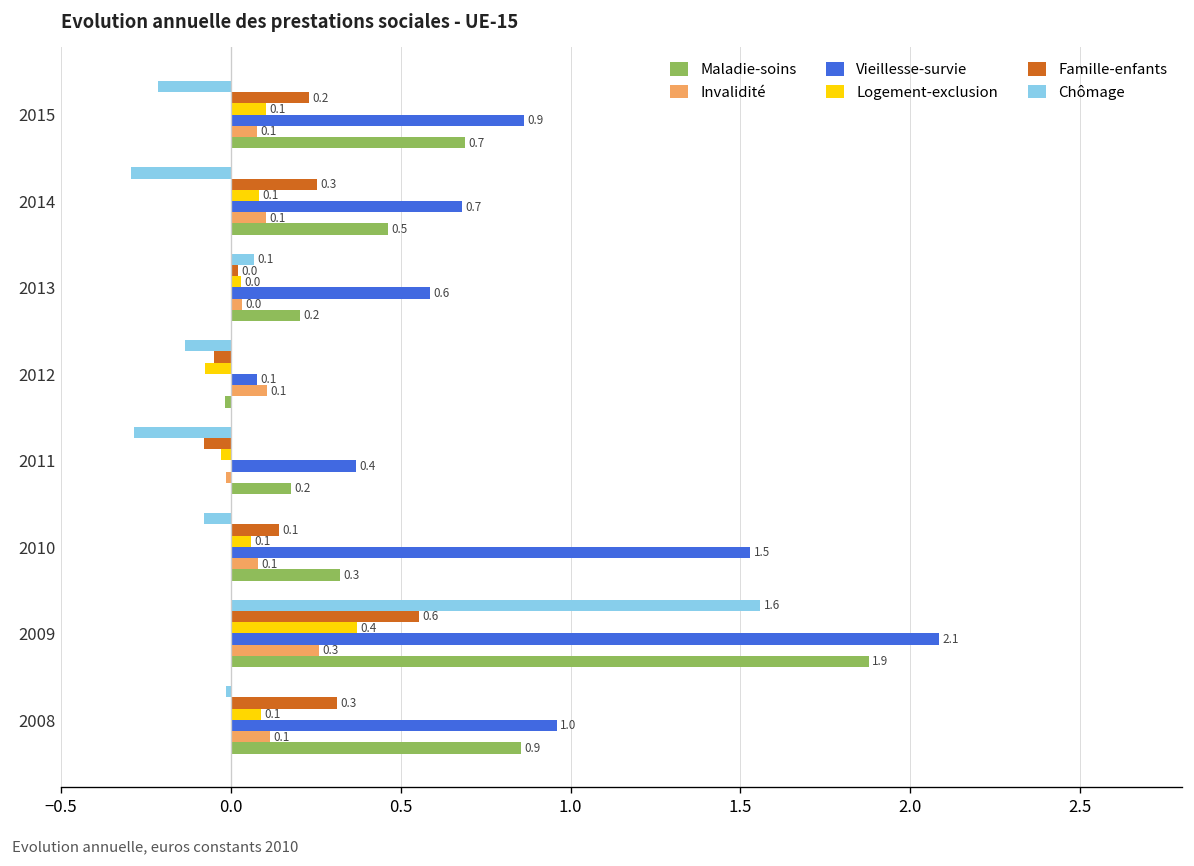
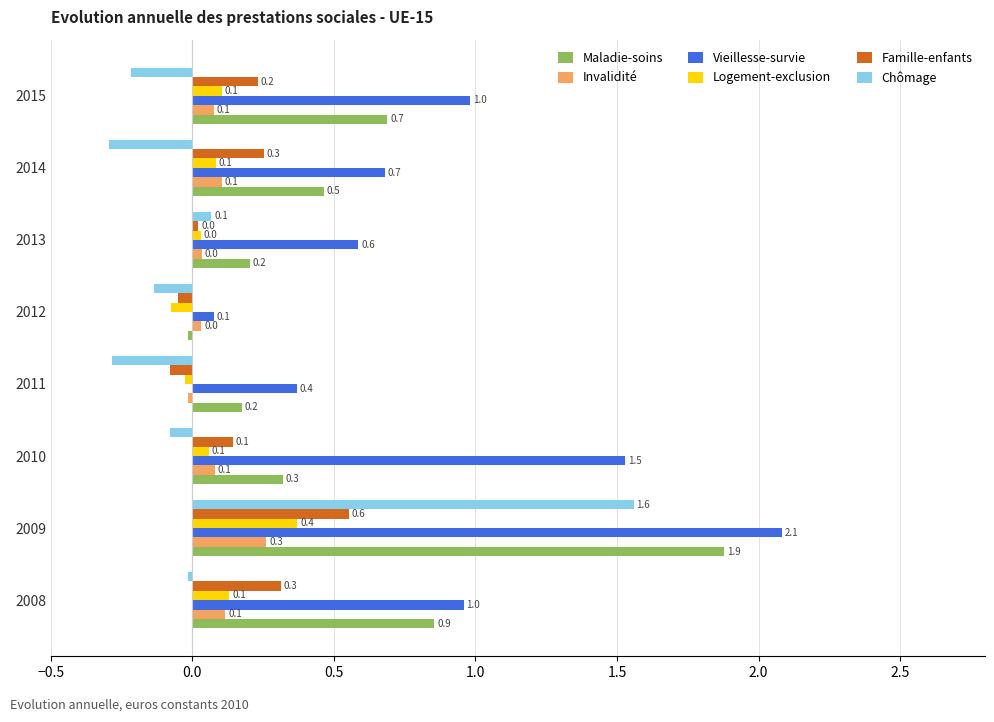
  {
    "Maladie-soins": {
      "2015": 0.7,
      "2014": 0.5,
      "2013": 0.2,
      "2011": 0.2,
      "2010": 0.3,
      "2009": 1.9,
      "2008": 0.9
    },
    "Invalidité": {
      "2015": 0.1,
      "2014": 0.1,
      "2013": 0.0,
-     "2012": 0.1,
+     "2012": 0.0,
      "2010": 0.1,
      "2009": 0.3,
      "2008": 0.1
    },
    "Vieillesse-survie": {
-     "2015": 0.9,
+     "2015": 1.0,
      "2014": 0.7,
      "2013": 0.6,
      "2012": 0.1,
      "2011": 0.4,
      "2010": 1.5,
      "2009": 2.1,
      "2008": 1.0
    },
    "Logement-exclusion": {
      "2012": -0.08,
      "2011": -0.03,
-     "2008": 0.09
+     "2008": 0.13
    },
    "Famille-enfants": {
      "2015": 0.2,
      "2014": 0.3,
      "2013": 0.0,
      "2010": 0.1,
      "2009": 0.6,
      "2008": 0.3
    },
    "Chômage": {
      "2013": 0.1,
      "2009": 1.6
    }
  }
